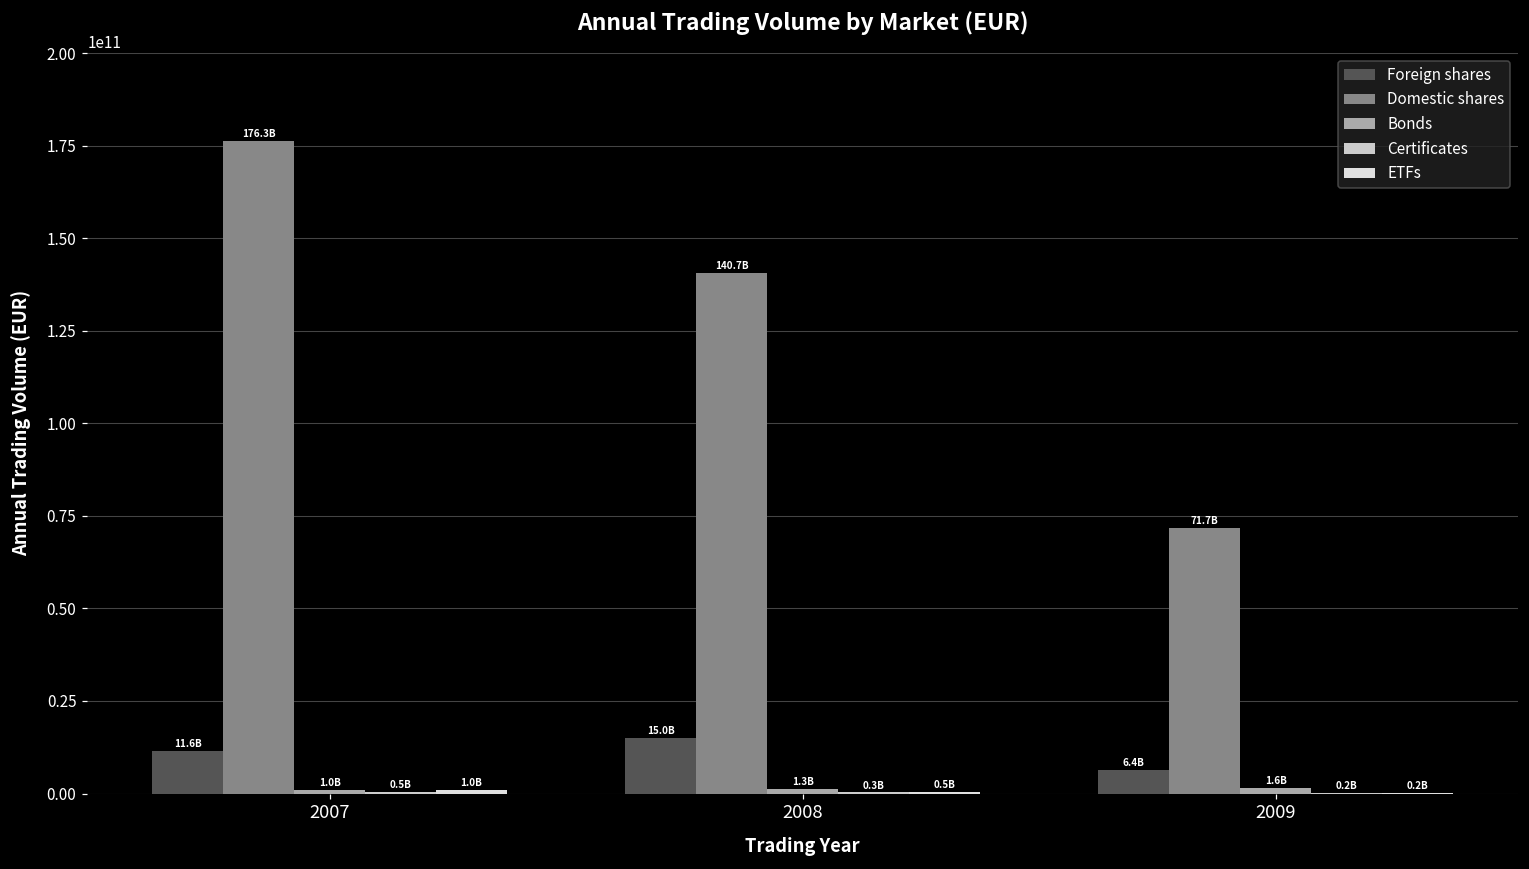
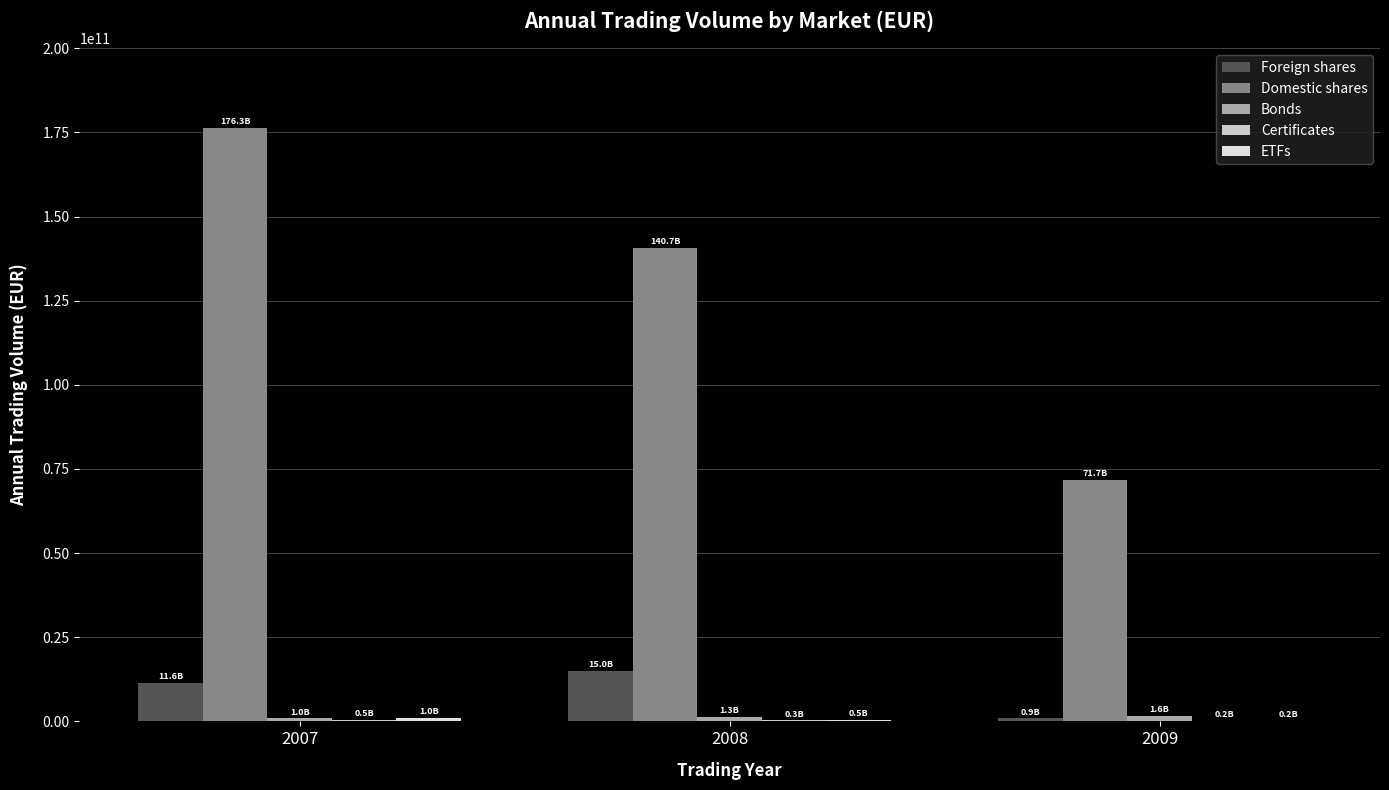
  {
    "Foreign shares": {
      "2007": "11.6B",
      "2008": "15.0B",
-     "2009": "6.4B"
+     "2009": "0.9B"
    }
  }
